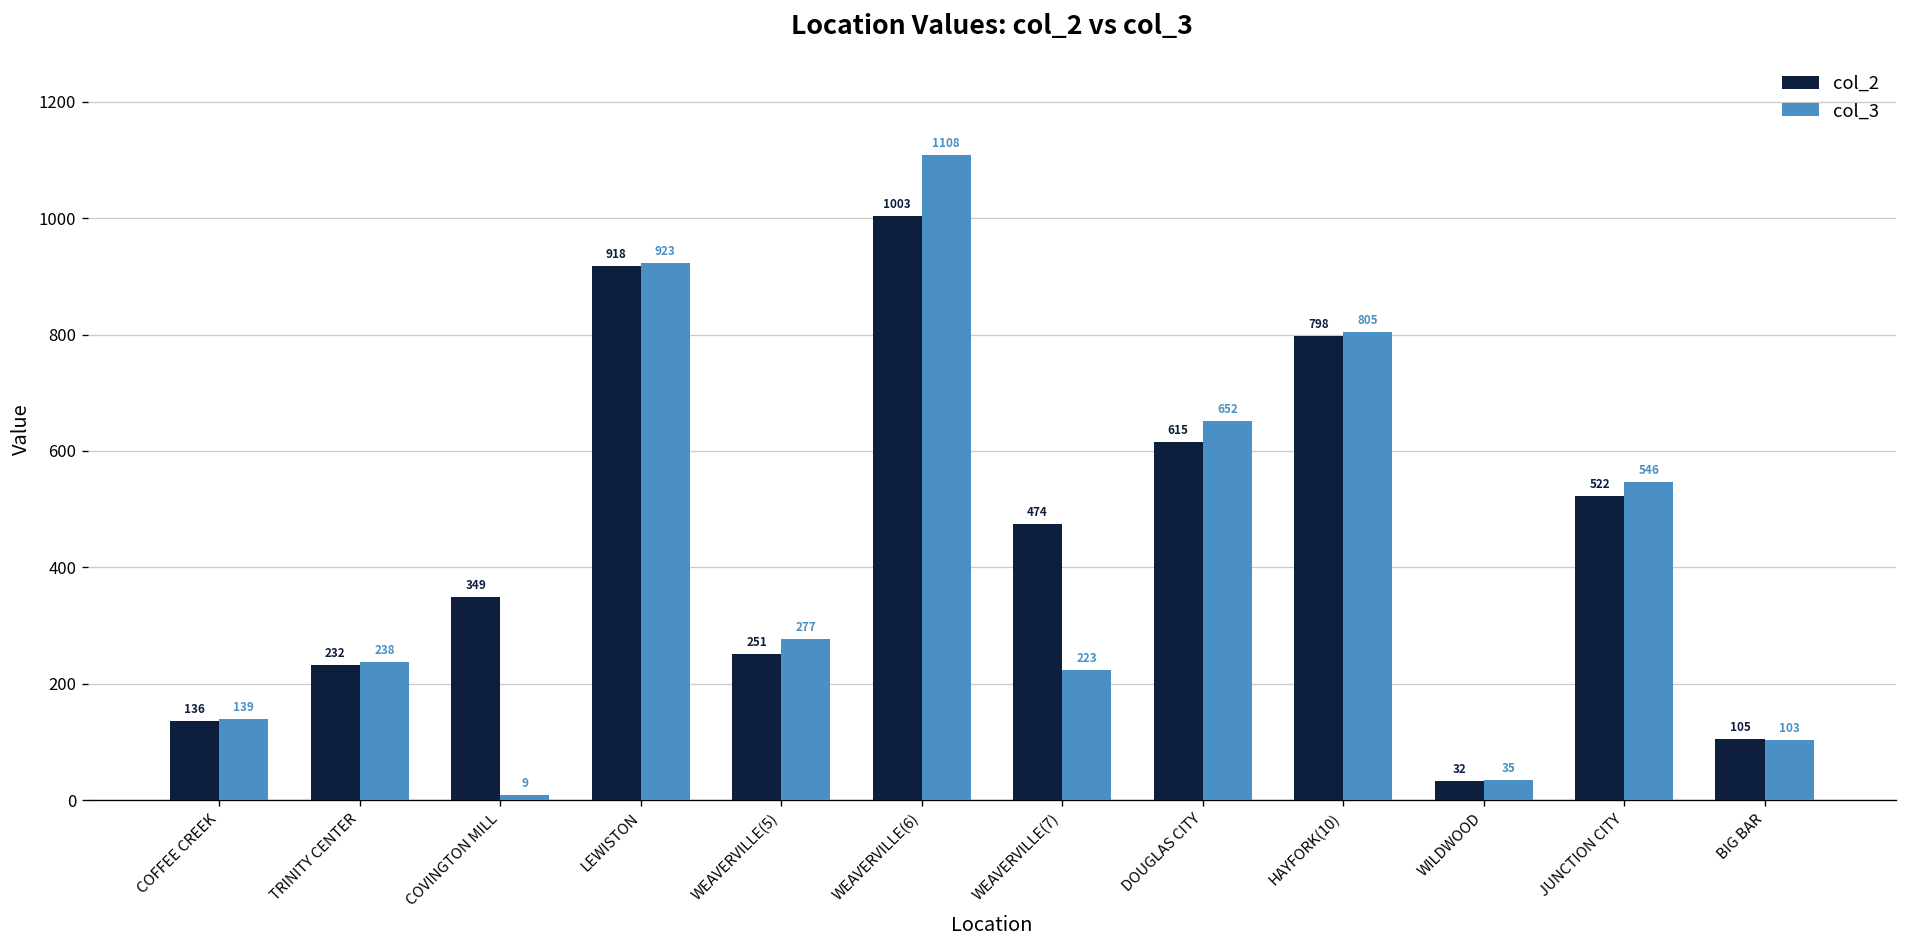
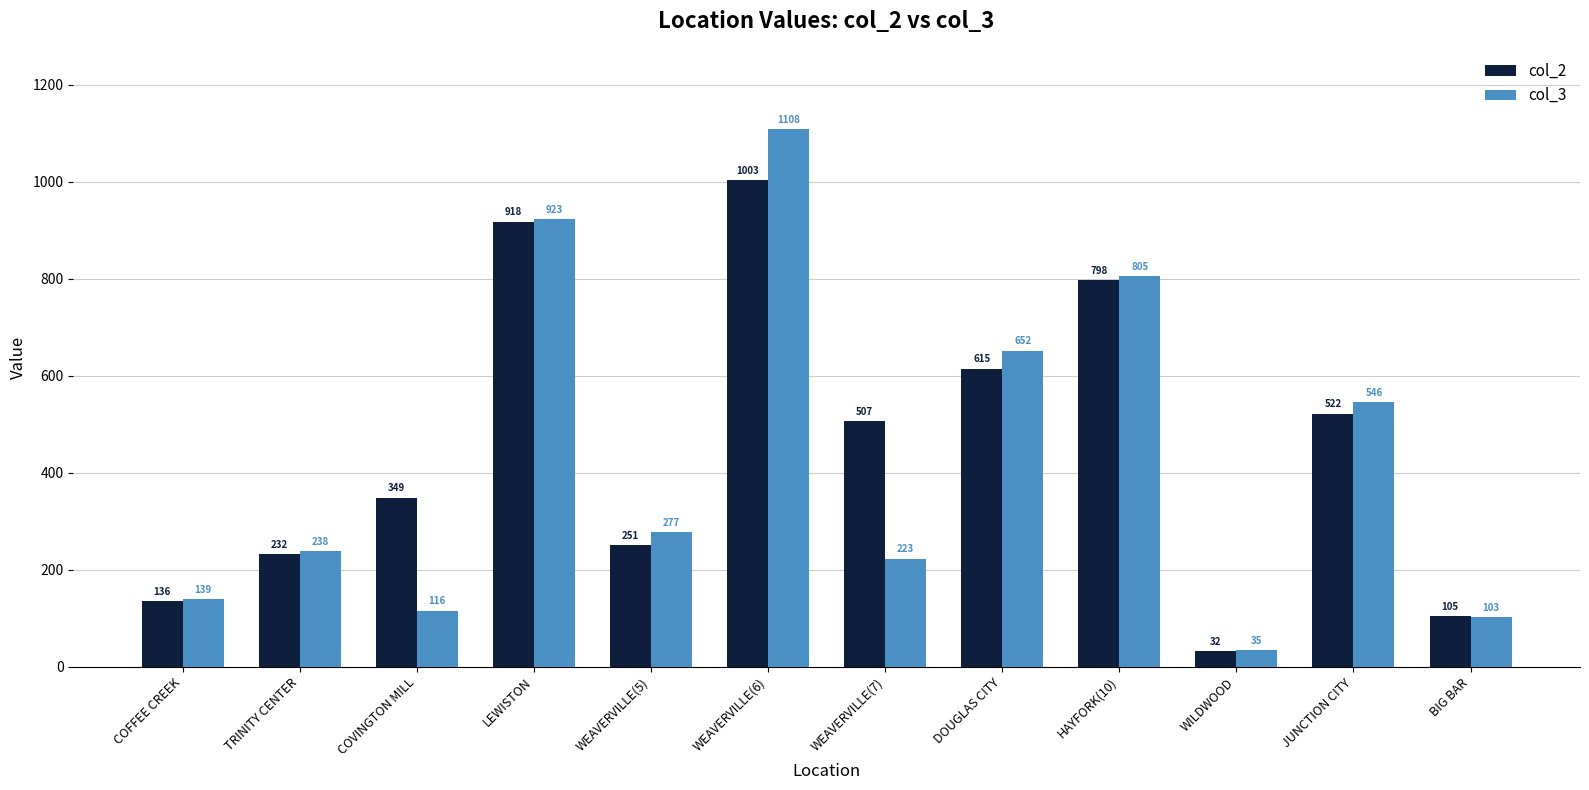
  {
    "col_2": {
      "COFFEE CREEK": 136,
      "TRINITY CENTER": 232,
      "COVINGTON MILL": 349,
      "LEWISTON": 918,
      "WEAVERVILLE(5)": 251,
      "WEAVERVILLE(6)": 1003,
-     "WEAVERVILLE(7)": 474,
+     "WEAVERVILLE(7)": 507,
      "DOUGLAS CITY": 615,
      "HAYFORK(10)": 798,
      "WILDWOOD": 32,
      "JUNCTION CITY": 522,
      "BIG BAR": 105
    },
    "col_3": {
      "COFFEE CREEK": 139,
      "TRINITY CENTER": 238,
-     "COVINGTON MILL": 9,
+     "COVINGTON MILL": 116,
      "LEWISTON": 923,
      "WEAVERVILLE(5)": 277,
      "WEAVERVILLE(6)": 1108,
      "WEAVERVILLE(7)": 223,
      "DOUGLAS CITY": 652,
      "HAYFORK(10)": 805,
      "WILDWOOD": 35,
      "JUNCTION CITY": 546,
      "BIG BAR": 103
    }
  }
